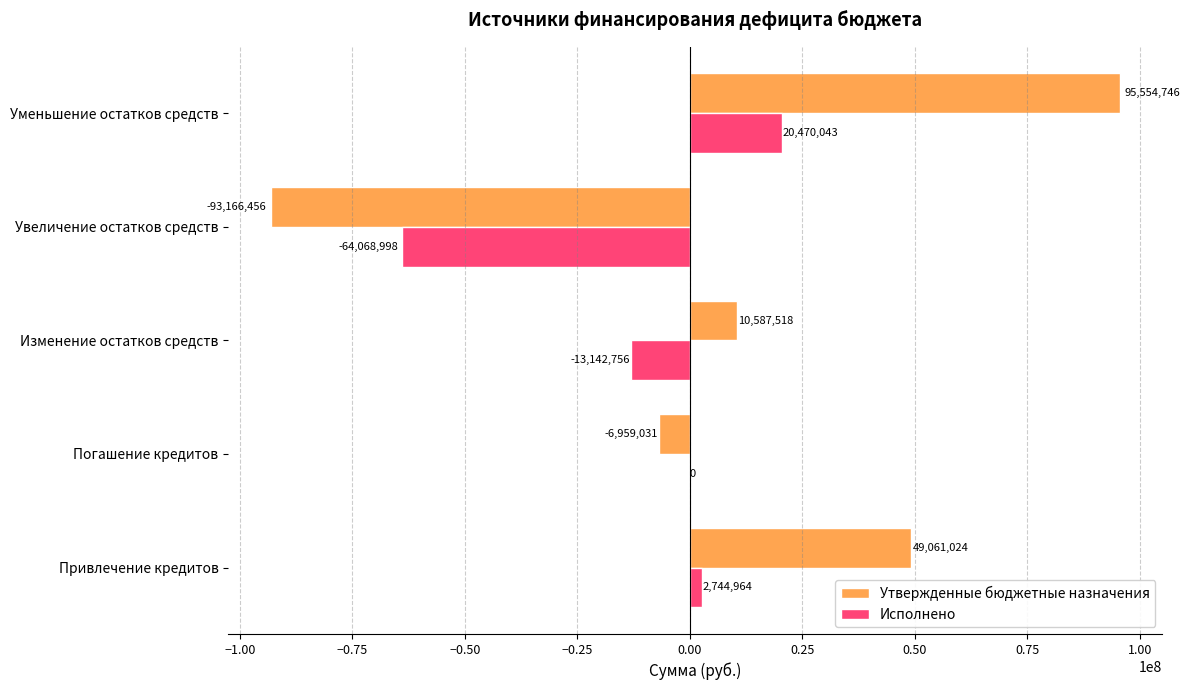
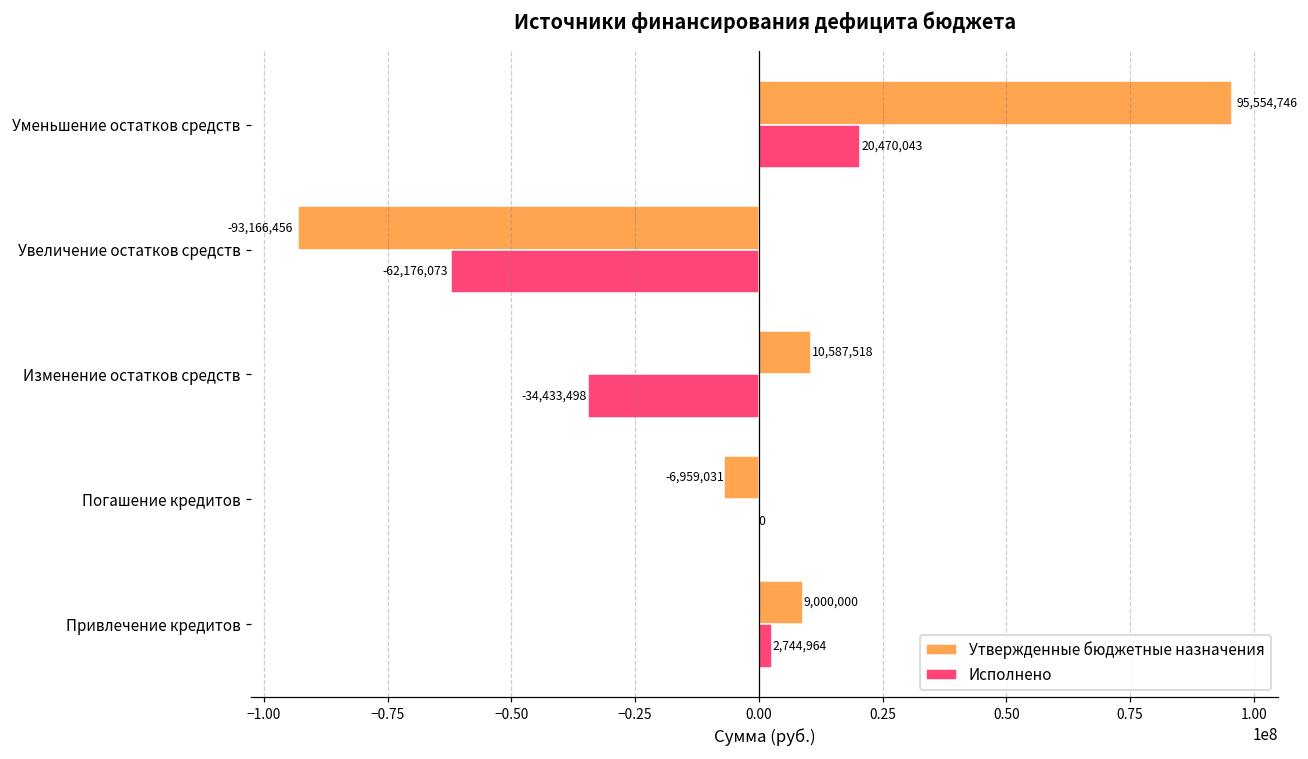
  {
    "Утвержденные бюджетные назначения": {
      "Уменьшение остатков средств": "95,554,746",
      "Увеличение остатков средств": "-93,166,456",
      "Изменение остатков средств": "10,587,518",
      "Погашение кредитов": "-6,959,031",
-     "Привлечение кредитов": "49,061,024"
+     "Привлечение кредитов": "9,000,000"
    },
    "Исполнено": {
      "Уменьшение остатков средств": "20,470,043",
-     "Увеличение остатков средств": "-64,068,998",
-     "Изменение остатков средств": "-13,142,756",
+     "Увеличение остатков средств": "-62,176,073",
+     "Изменение остатков средств": "-34,433,498",
      "Погашение кредитов": "0",
      "Привлечение кредитов": "2,744,964"
    }
  }
